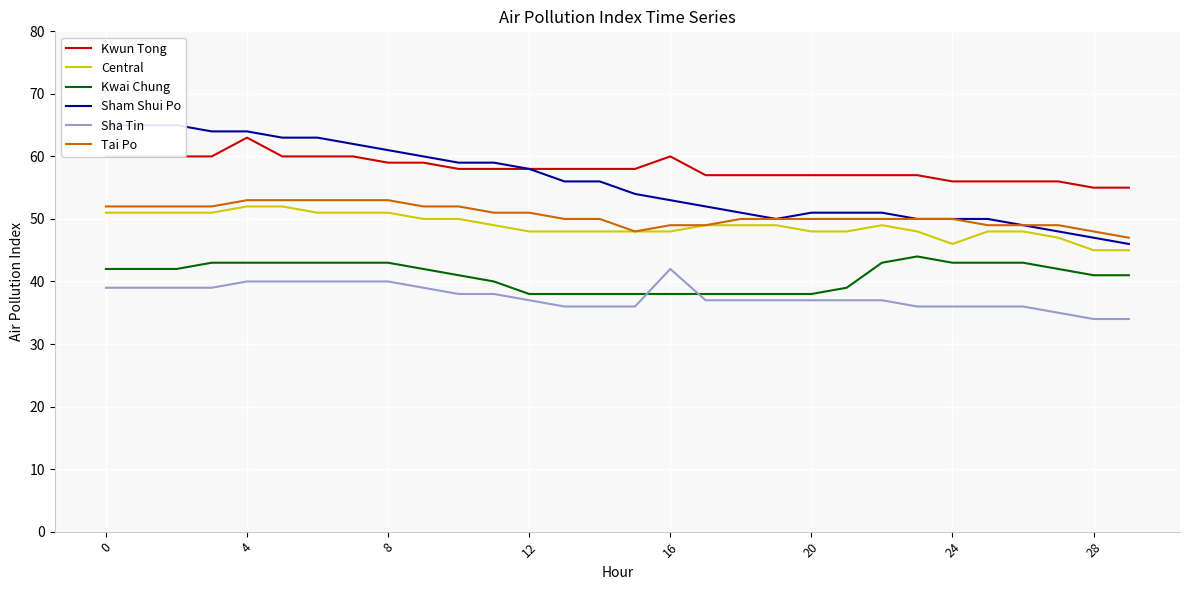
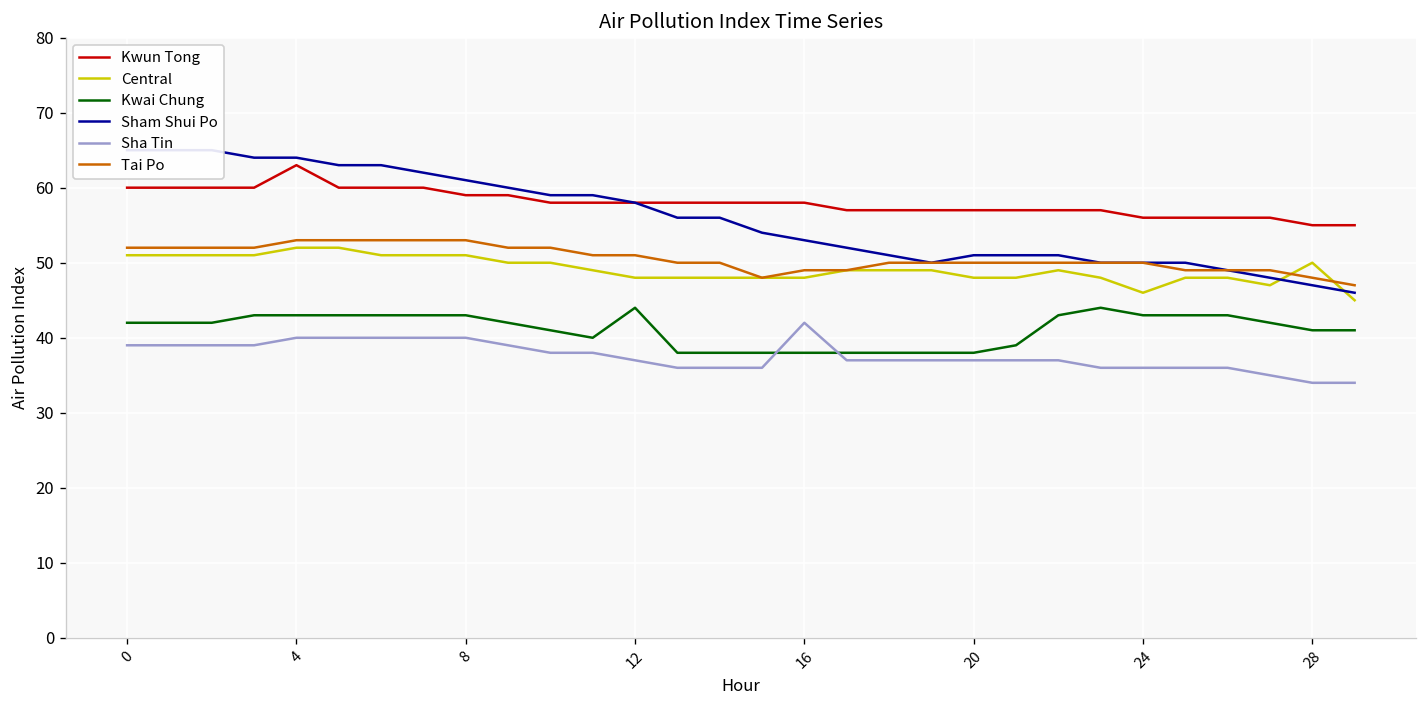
  {
    "Kwun Tong": {
      "4": 63,
      "8": 59,
-     "16": 60,
+     "16": 58,
      "20": 57,
      "24": 56,
      "28": 55
    },
    "Central": {
      "0": 51,
      "4": 52,
      "8": 51,
      "12": 48,
      "16": 48,
      "20": 48,
      "24": 46,
-     "28": 45
+     "28": 50
    },
    "Kwai Chung": {
      "0": 42,
      "4": 43,
      "8": 43,
-     "12": 38,
+     "12": 44,
      "16": 38,
      "20": 38,
      "24": 43,
      "28": 41
    },
    "Sham Shui Po": {
      "4": 64,
      "8": 61,
      "16": 53,
      "20": 51,
      "28": 47
    },
    "Sha Tin": {
      "0": 39,
      "4": 40,
      "8": 40,
      "12": 37,
      "16": 42,
      "20": 37,
      "24": 36,
      "28": 34
    },
    "Tai Po": {
      "0": 52,
      "4": 53,
      "8": 53,
      "12": 51,
      "16": 49,
      "20": 50,
      "28": 48
    }
  }
